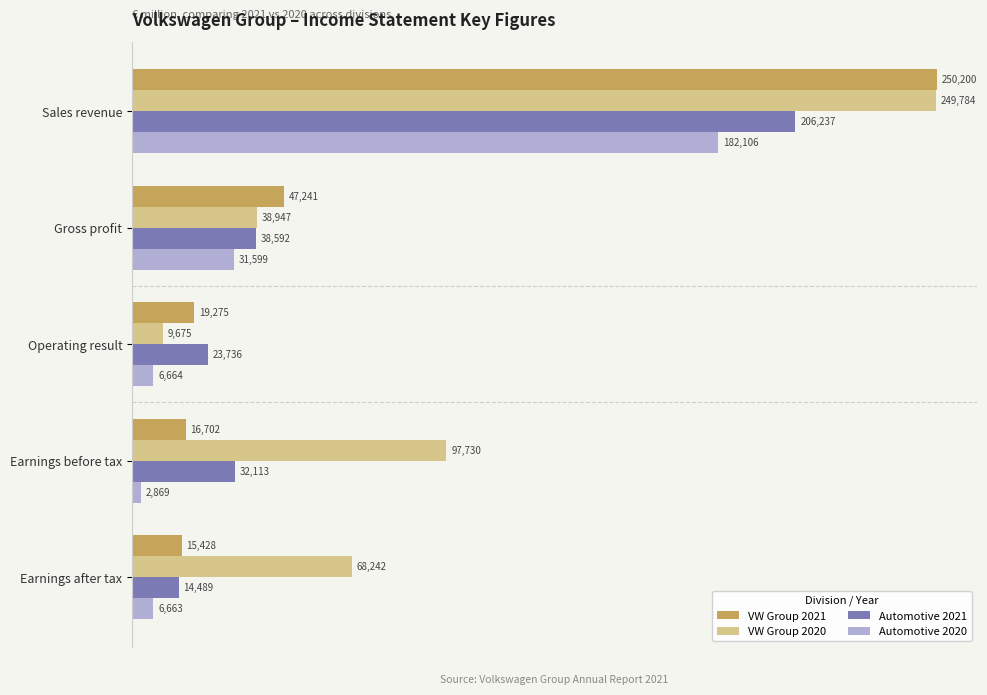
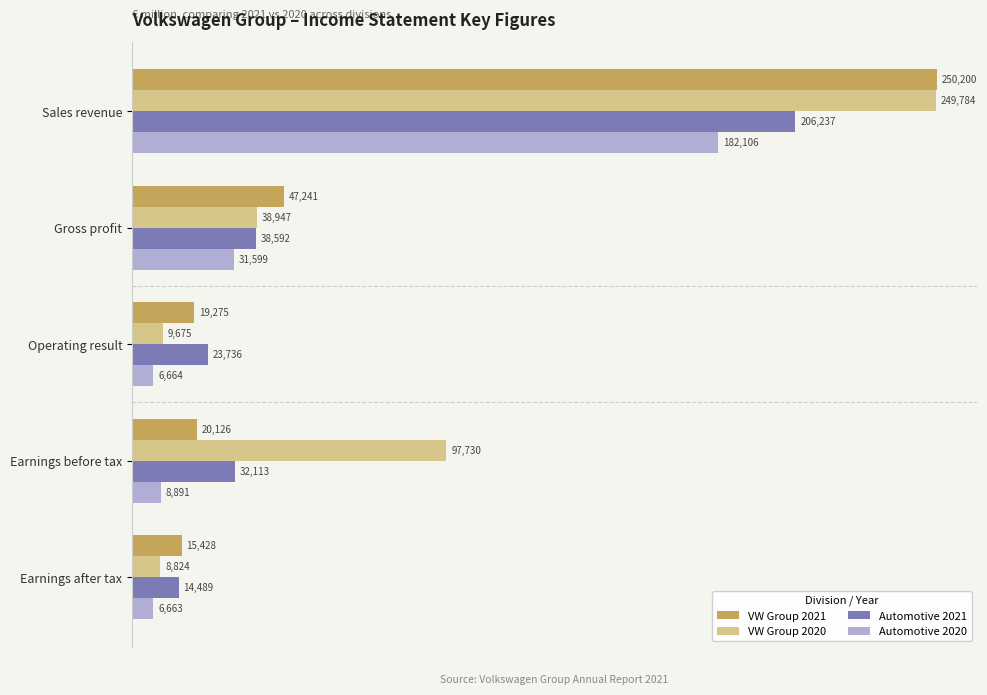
  {
    "VW Group 2021": {
      "Sales revenue": "250,200",
      "Gross profit": "47,241",
      "Operating result": "19,275",
-     "Earnings before tax": "16,702",
+     "Earnings before tax": "20,126",
      "Earnings after tax": "15,428"
    },
    "VW Group 2020": {
      "Sales revenue": "249,784",
      "Gross profit": "38,947",
      "Operating result": "9,675",
      "Earnings before tax": "97,730",
-     "Earnings after tax": "68,242"
+     "Earnings after tax": "8,824"
    },
    "Automotive 2021": {
      "Sales revenue": "206,237",
      "Gross profit": "38,592",
      "Operating result": "23,736",
      "Earnings before tax": "32,113",
      "Earnings after tax": "14,489"
    },
    "Automotive 2020": {
      "Sales revenue": "182,106",
      "Gross profit": "31,599",
      "Operating result": "6,664",
-     "Earnings before tax": "2,869",
+     "Earnings before tax": "8,891",
      "Earnings after tax": "6,663"
    }
  }
